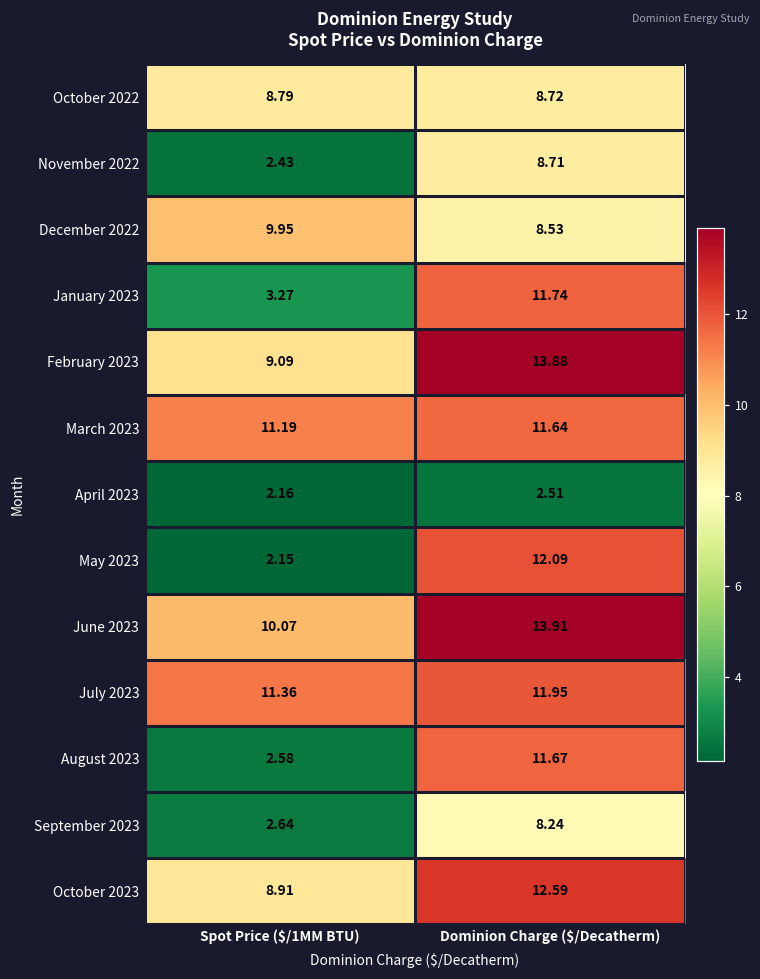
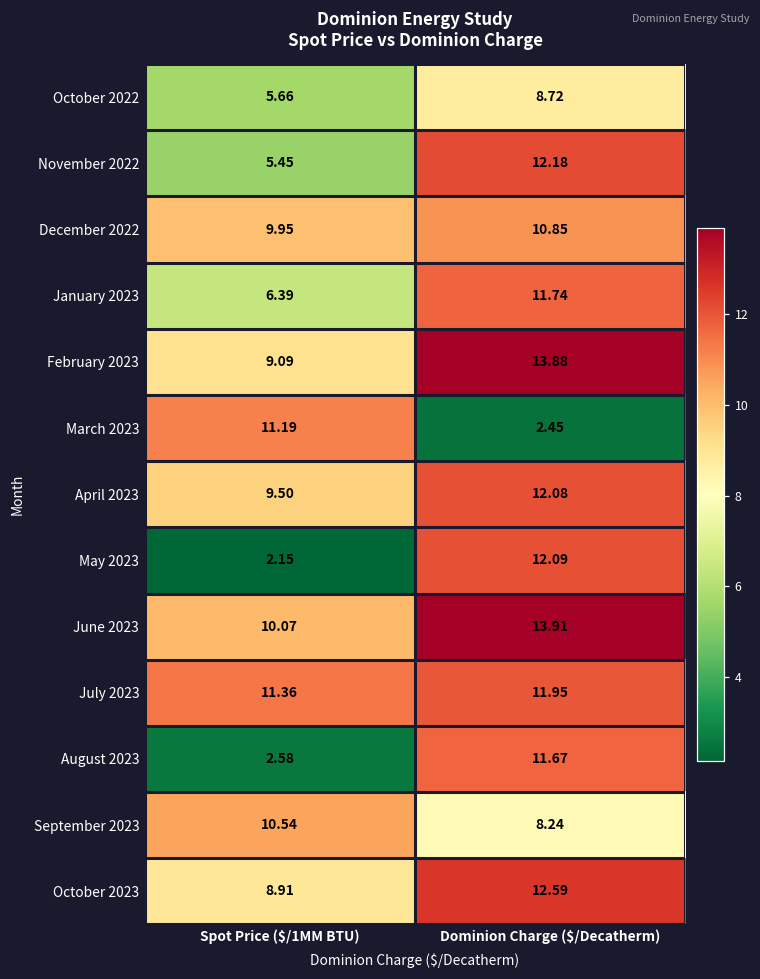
  {
    "October 2022": {
-     "Spot Price ($/1MM BTU)": 8.79,
+     "Spot Price ($/1MM BTU)": 5.66,
      "Dominion Charge ($/Decatherm)": 8.72
    },
    "November 2022": {
-     "Spot Price ($/1MM BTU)": 2.43,
-     "Dominion Charge ($/Decatherm)": 8.71
+     "Spot Price ($/1MM BTU)": 5.45,
+     "Dominion Charge ($/Decatherm)": 12.18
    },
    "December 2022": {
      "Spot Price ($/1MM BTU)": 9.95,
-     "Dominion Charge ($/Decatherm)": 8.53
+     "Dominion Charge ($/Decatherm)": 10.85
    },
    "January 2023": {
-     "Spot Price ($/1MM BTU)": 3.27,
+     "Spot Price ($/1MM BTU)": 6.39,
      "Dominion Charge ($/Decatherm)": 11.74
    },
    "February 2023": {
      "Spot Price ($/1MM BTU)": 9.09,
      "Dominion Charge ($/Decatherm)": 13.88
    },
    "March 2023": {
      "Spot Price ($/1MM BTU)": 11.19,
-     "Dominion Charge ($/Decatherm)": 11.64
+     "Dominion Charge ($/Decatherm)": 2.45
    },
    "April 2023": {
-     "Spot Price ($/1MM BTU)": 2.16,
-     "Dominion Charge ($/Decatherm)": 2.51
+     "Spot Price ($/1MM BTU)": 9.50,
+     "Dominion Charge ($/Decatherm)": 12.08
    },
    "May 2023": {
      "Spot Price ($/1MM BTU)": 2.15,
      "Dominion Charge ($/Decatherm)": 12.09
    },
    "June 2023": {
      "Spot Price ($/1MM BTU)": 10.07,
      "Dominion Charge ($/Decatherm)": 13.91
    },
    "July 2023": {
      "Spot Price ($/1MM BTU)": 11.36,
      "Dominion Charge ($/Decatherm)": 11.95
    },
    "August 2023": {
      "Spot Price ($/1MM BTU)": 2.58,
      "Dominion Charge ($/Decatherm)": 11.67
    },
    "September 2023": {
-     "Spot Price ($/1MM BTU)": 2.64,
+     "Spot Price ($/1MM BTU)": 10.54,
      "Dominion Charge ($/Decatherm)": 8.24
    },
    "October 2023": {
      "Spot Price ($/1MM BTU)": 8.91,
      "Dominion Charge ($/Decatherm)": 12.59
    }
  }
